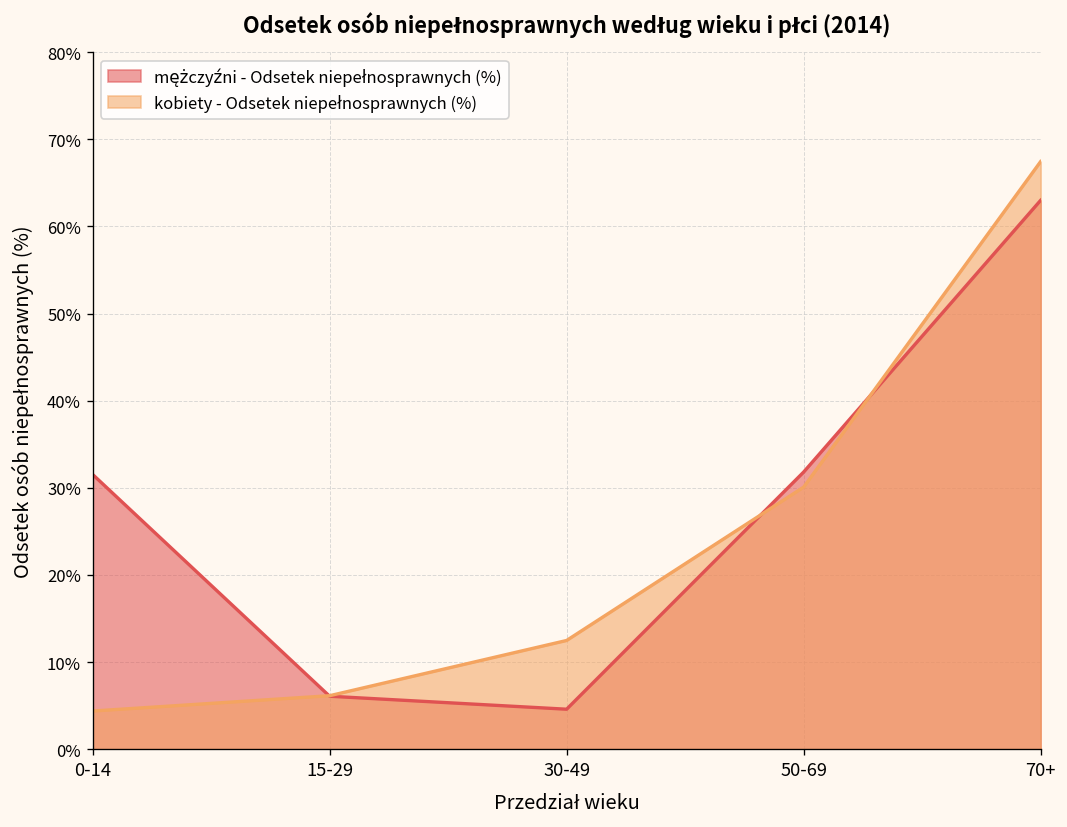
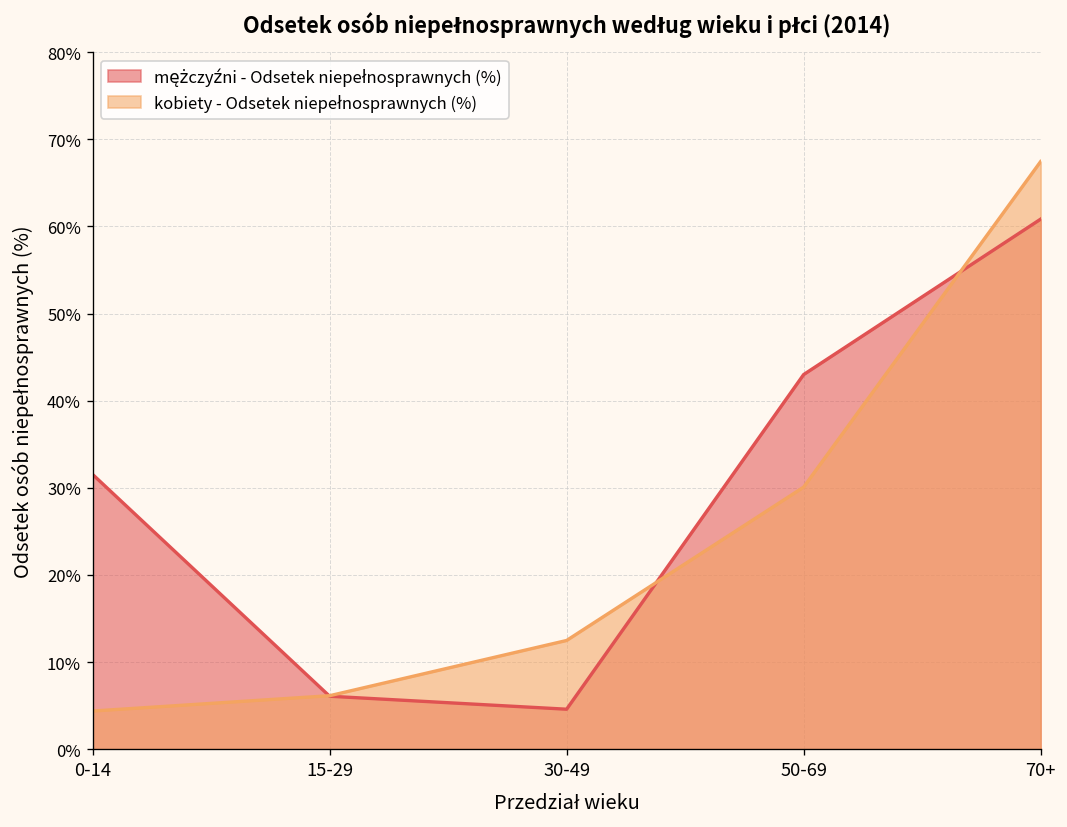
  {
    "mężczyźni - Odsetek niepełnosprawnych (%)": {
      "0-14": "32%",
      "30-49": "5%",
-     "50-69": "32%",
-     "70+": "63%"
+     "50-69": "43%",
+     "70+": "61%"
    },
    "kobiety - Odsetek niepełnosprawnych (%)": {
      "0-14": "4%",
      "30-49": "12%",
      "50-69": "30%",
      "70+": "67%"
    }
  }
